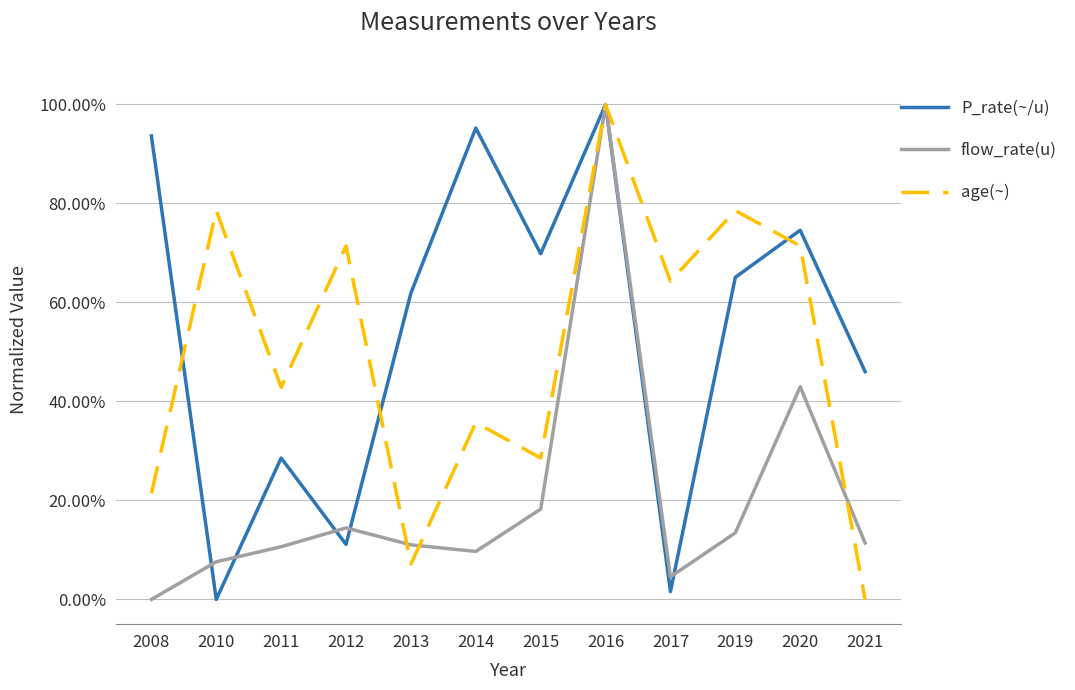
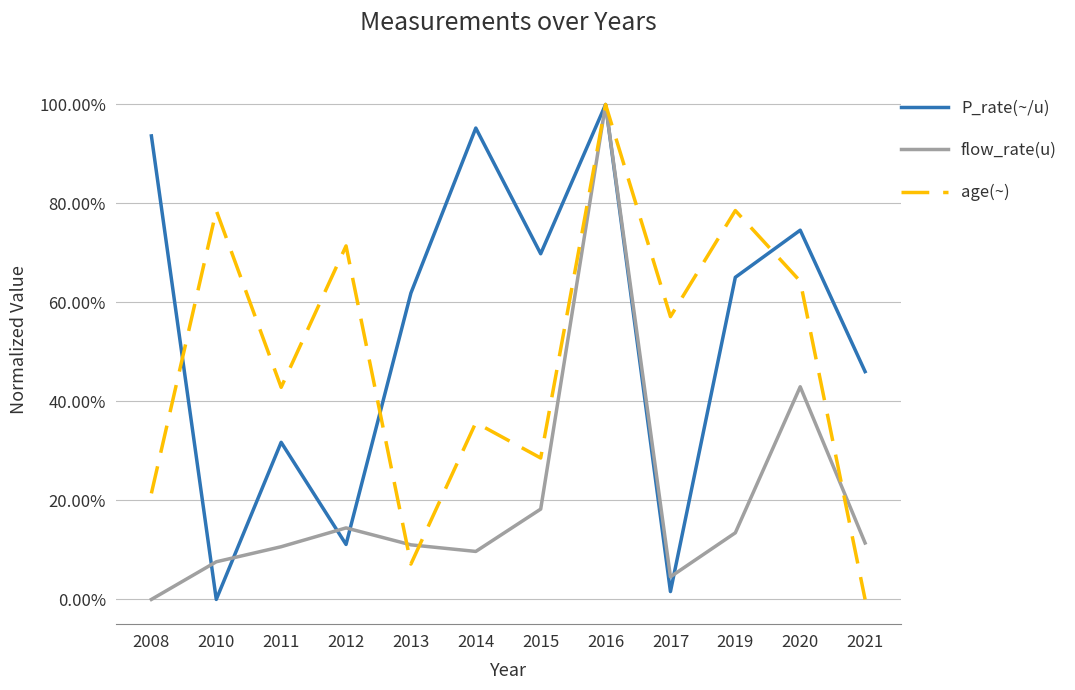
  {
    "P_rate(~/u)": {
      "2008": "94%",
      "2010": "0%",
-     "2011": "29%",
+     "2011": "32%",
      "2012": "11%",
      "2013": "62%",
      "2014": "95%",
      "2015": "70%",
      "2017": "2%",
      "2019": "65%",
      "2020": "75%",
      "2021": "46%"
    },
    "flow_rate(u)": {
      "2008": "0%",
      "2010": "8%",
      "2011": "11%",
      "2012": "14%",
      "2013": "11%",
      "2014": "10%",
      "2015": "18%",
      "2017": "5%",
      "2019": "13%",
      "2020": "43%",
      "2021": "11%"
    },
    "age(~)": {
      "2008": "21%",
      "2010": "79%",
      "2011": "43%",
      "2012": "71%",
      "2013": "7%",
      "2014": "36%",
      "2015": "29%",
-     "2017": "64%",
+     "2017": "57%",
      "2019": "79%",
-     "2020": "71%",
+     "2020": "64%",
      "2021": "0%"
    }
  }
